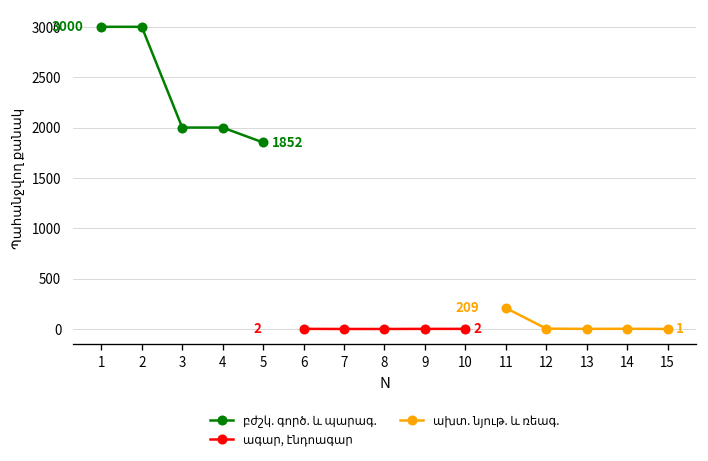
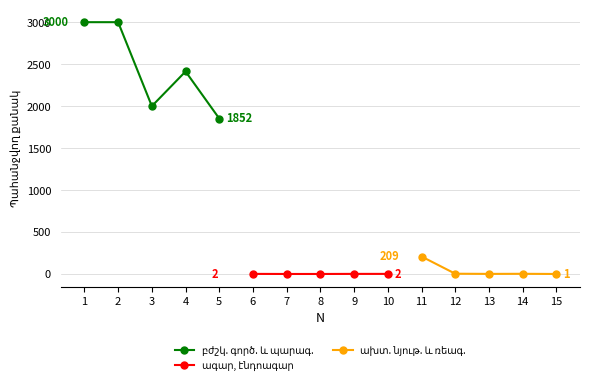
  {
    "բժշկ. գործ. և պարագ.": {
      "2": 3000,
      "3": 2000,
-     "4": 2000
+     "4": 2400
    },
    "ագար, էնդոագար": {
      "10": 2
    },
    "ախտ. նյութ. և ռեագ.": {
      "11": 209,
      "15": 1
    }
  }
